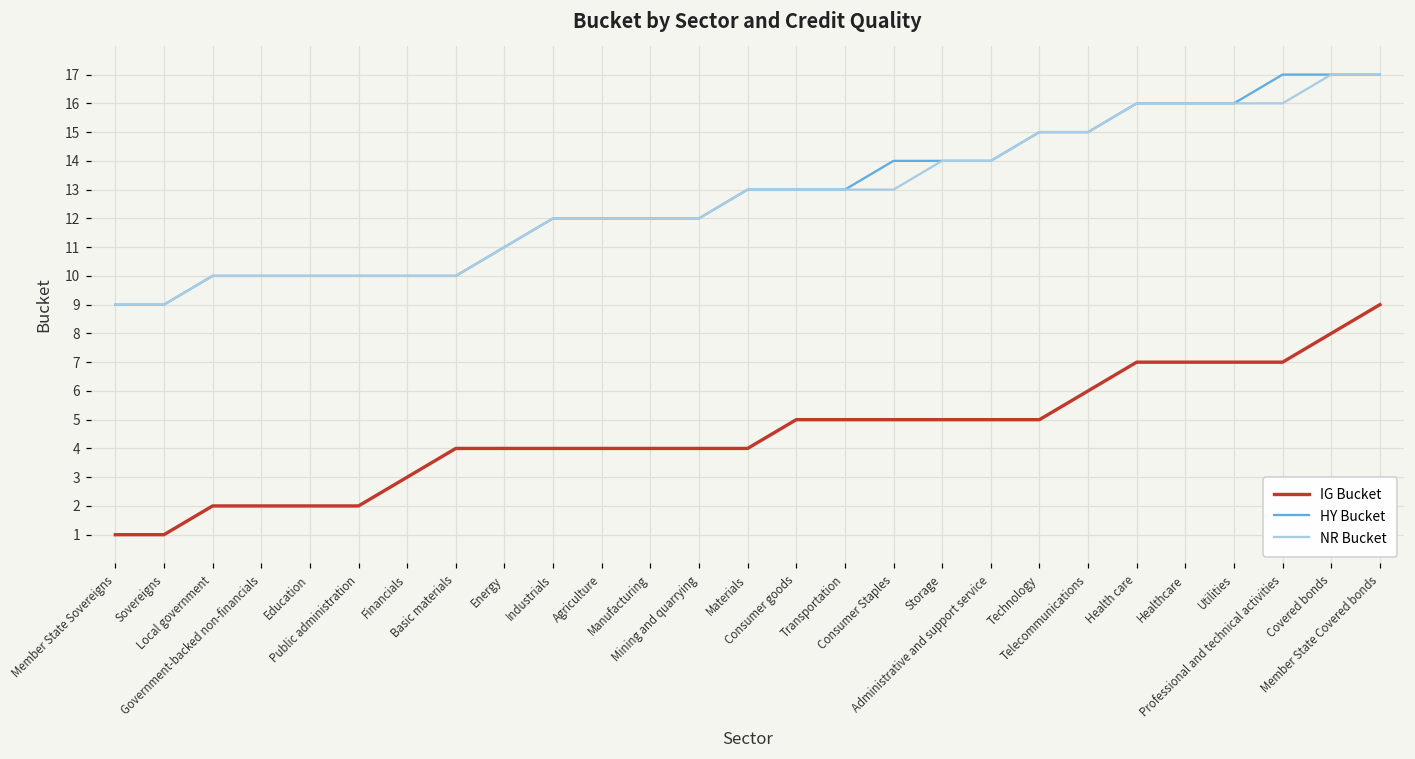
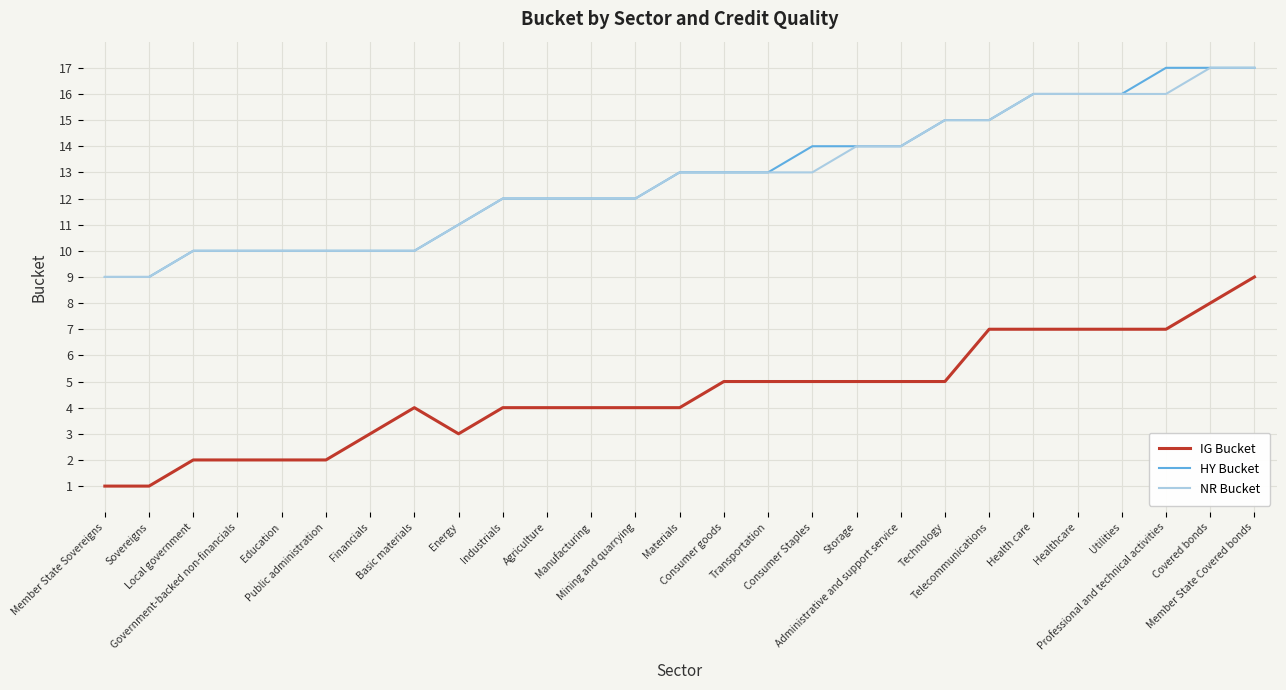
  {
    "IG Bucket": {
      "Member State Sovereigns": 1,
      "Sovereigns": 1,
      "Local government": 2,
      "Government-backed non-financials": 2,
      "Education": 2,
      "Public administration": 2,
      "Financials": 3,
      "Basic materials": 4,
-     "Energy": 4,
+     "Energy": 3,
      "Industrials": 4,
      "Agriculture": 4,
      "Manufacturing": 4,
      "Mining and quarrying": 4,
      "Materials": 4,
      "Consumer goods": 5,
      "Transportation": 5,
      "Consumer Staples": 5,
      "Storage": 5,
      "Administrative and support service": 5,
      "Technology": 5,
-     "Telecommunications": 6,
+     "Telecommunications": 7,
      "Health care": 7,
      "Healthcare": 7,
      "Utilities": 7,
      "Professional and technical activities": 7,
      "Covered bonds": 8,
      "Member State Covered bonds": 9
    },
    "HY Bucket": {
      "Consumer Staples": 14,
      "Professional and technical activities": 17
    },
    "NR Bucket": {
      "Consumer Staples": 13,
      "Professional and technical activities": 16
    }
  }
